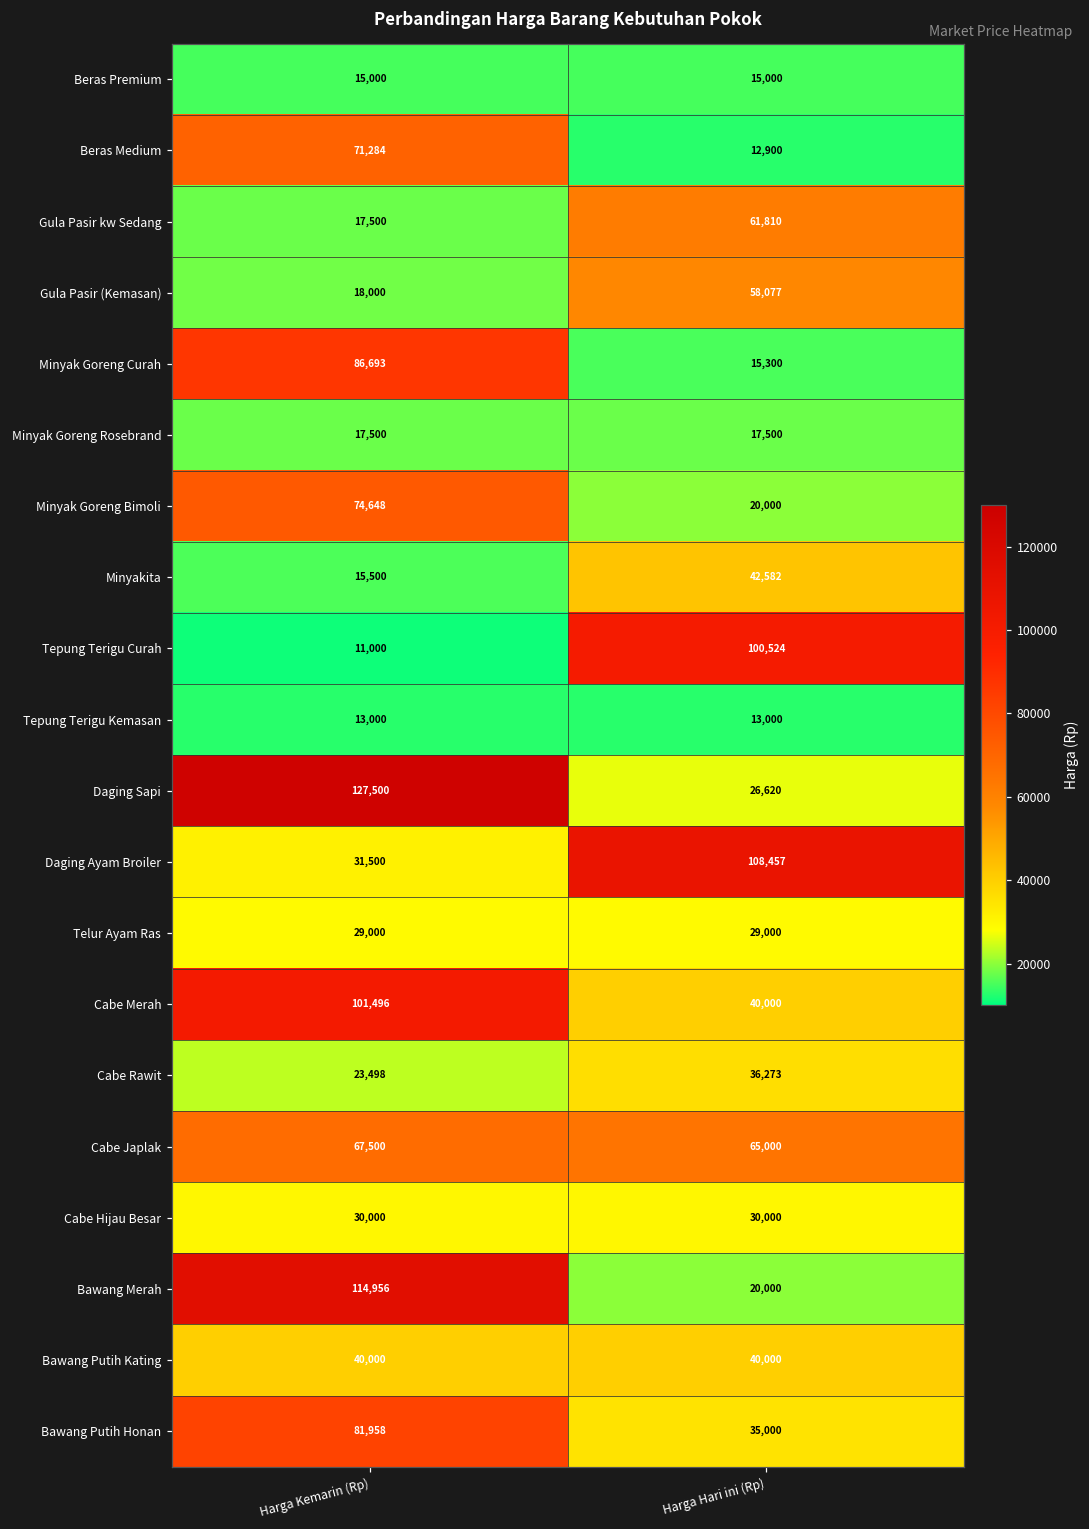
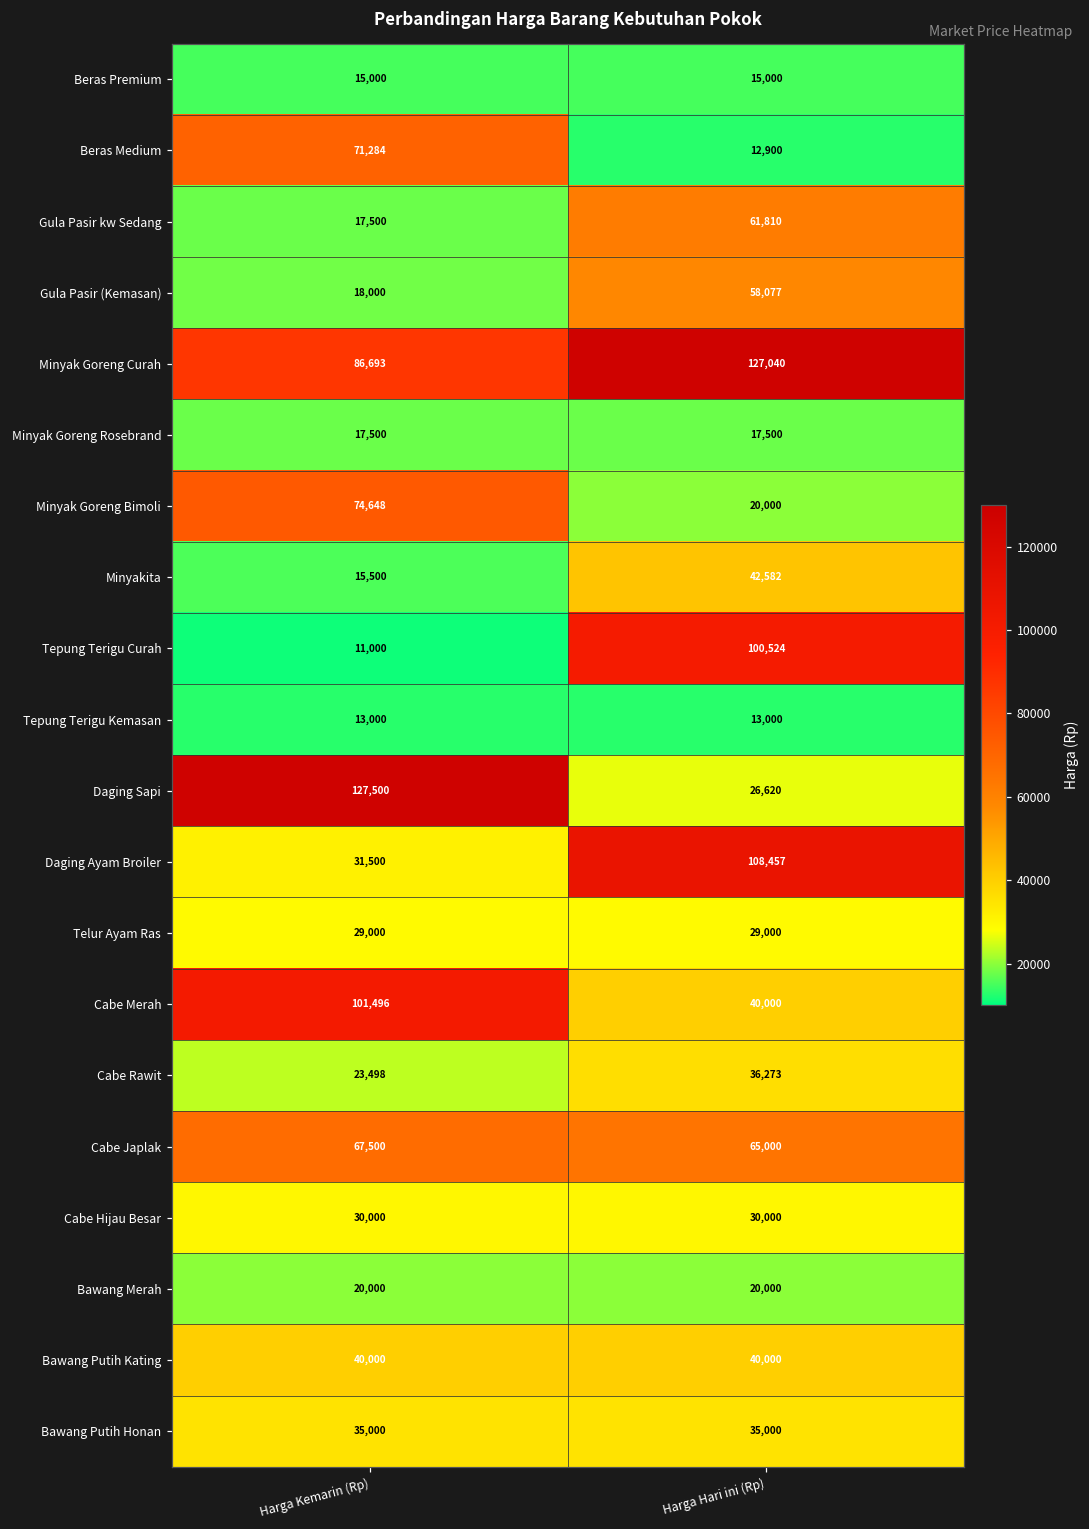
  {
    "Beras Premium": {
      "Harga Kemarin (Rp)": "15,000",
      "Harga Hari ini (Rp)": "15,000"
    },
    "Beras Medium": {
      "Harga Kemarin (Rp)": "71,284",
      "Harga Hari ini (Rp)": "12,900"
    },
    "Gula Pasir kw Sedang": {
      "Harga Kemarin (Rp)": "17,500",
      "Harga Hari ini (Rp)": "61,810"
    },
    "Gula Pasir (Kemasan)": {
      "Harga Kemarin (Rp)": "18,000",
      "Harga Hari ini (Rp)": "58,077"
    },
    "Minyak Goreng Curah": {
      "Harga Kemarin (Rp)": "86,693",
-     "Harga Hari ini (Rp)": "15,300"
+     "Harga Hari ini (Rp)": "127,040"
    },
    "Minyak Goreng Rosebrand": {
      "Harga Kemarin (Rp)": "17,500",
      "Harga Hari ini (Rp)": "17,500"
    },
    "Minyak Goreng Bimoli": {
      "Harga Kemarin (Rp)": "74,648",
      "Harga Hari ini (Rp)": "20,000"
    },
    "Minyakita": {
      "Harga Kemarin (Rp)": "15,500",
      "Harga Hari ini (Rp)": "42,582"
    },
    "Tepung Terigu Curah": {
      "Harga Kemarin (Rp)": "11,000",
      "Harga Hari ini (Rp)": "100,524"
    },
    "Tepung Terigu Kemasan": {
      "Harga Kemarin (Rp)": "13,000",
      "Harga Hari ini (Rp)": "13,000"
    },
    "Daging Sapi": {
      "Harga Kemarin (Rp)": "127,500",
      "Harga Hari ini (Rp)": "26,620"
    },
    "Daging Ayam Broiler": {
      "Harga Kemarin (Rp)": "31,500",
      "Harga Hari ini (Rp)": "108,457"
    },
    "Telur Ayam Ras": {
      "Harga Kemarin (Rp)": "29,000",
      "Harga Hari ini (Rp)": "29,000"
    },
    "Cabe Merah": {
      "Harga Kemarin (Rp)": "101,496",
      "Harga Hari ini (Rp)": "40,000"
    },
    "Cabe Rawit": {
      "Harga Kemarin (Rp)": "23,498",
      "Harga Hari ini (Rp)": "36,273"
    },
    "Cabe Japlak": {
      "Harga Kemarin (Rp)": "67,500",
      "Harga Hari ini (Rp)": "65,000"
    },
    "Cabe Hijau Besar": {
      "Harga Kemarin (Rp)": "30,000",
      "Harga Hari ini (Rp)": "30,000"
    },
    "Bawang Merah": {
-     "Harga Kemarin (Rp)": "114,956",
+     "Harga Kemarin (Rp)": "20,000",
      "Harga Hari ini (Rp)": "20,000"
    },
    "Bawang Putih Kating": {
      "Harga Kemarin (Rp)": "40,000",
      "Harga Hari ini (Rp)": "40,000"
    },
    "Bawang Putih Honan": {
-     "Harga Kemarin (Rp)": "81,958",
+     "Harga Kemarin (Rp)": "35,000",
      "Harga Hari ini (Rp)": "35,000"
    }
  }
